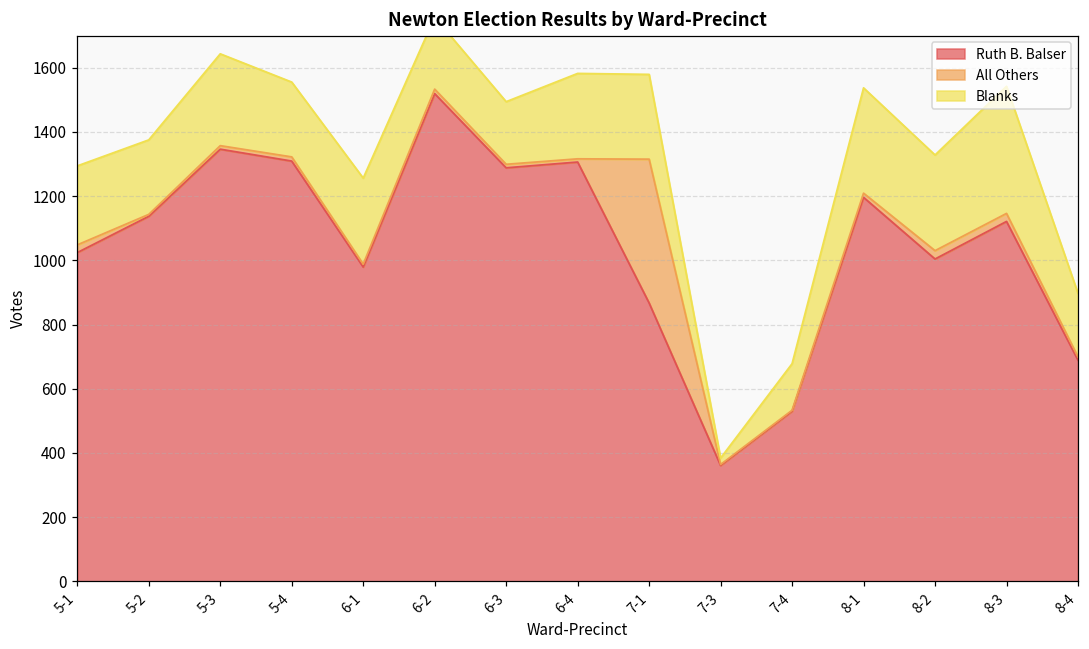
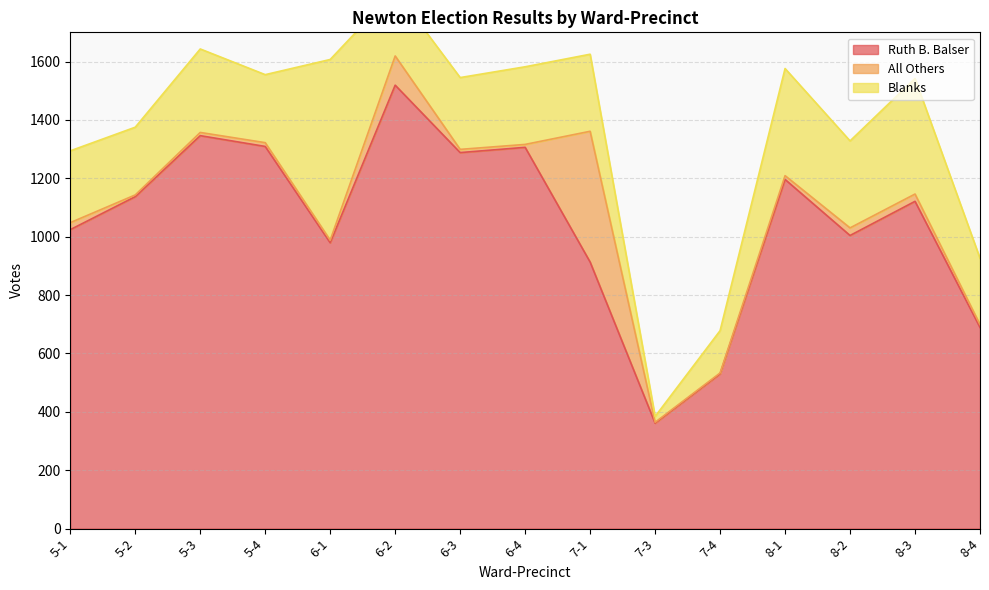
  {
    "Ruth B. Balser": {
      "5-1": 1020,
      "5-3": 1350,
      "5-4": 1310,
      "6-1": 980,
      "6-2": 1520,
      "6-3": 1290,
      "6-4": 1310,
-     "7-1": 870,
+     "7-1": 910,
      "8-1": 1200,
      "8-2": 1000,
      "8-3": 1120,
      "8-4": 690
    },
    "All Others": {
      "5-1": 20,
      "5-3": 10,
      "5-4": 10,
      "6-1": 10,
-     "6-2": 10,
+     "6-2": 100,
      "6-3": 10,
      "6-4": 10,
      "7-1": 450,
      "8-1": 10,
      "8-2": 30,
      "8-3": 30,
      "8-4": 10
    },
    "Blanks": {
      "5-1": 250,
      "5-2": 230,
      "5-3": 290,
      "5-4": 230,
-     "6-1": 270,
-     "6-3": 200,
+     "6-1": 620,
+     "6-3": 250,
      "6-4": 270,
      "7-1": 260,
      "7-3": 20,
      "7-4": 150,
-     "8-1": 330,
+     "8-1": 370,
      "8-2": 300,
-     "8-4": 200
+     "8-4": 230
    }
  }
